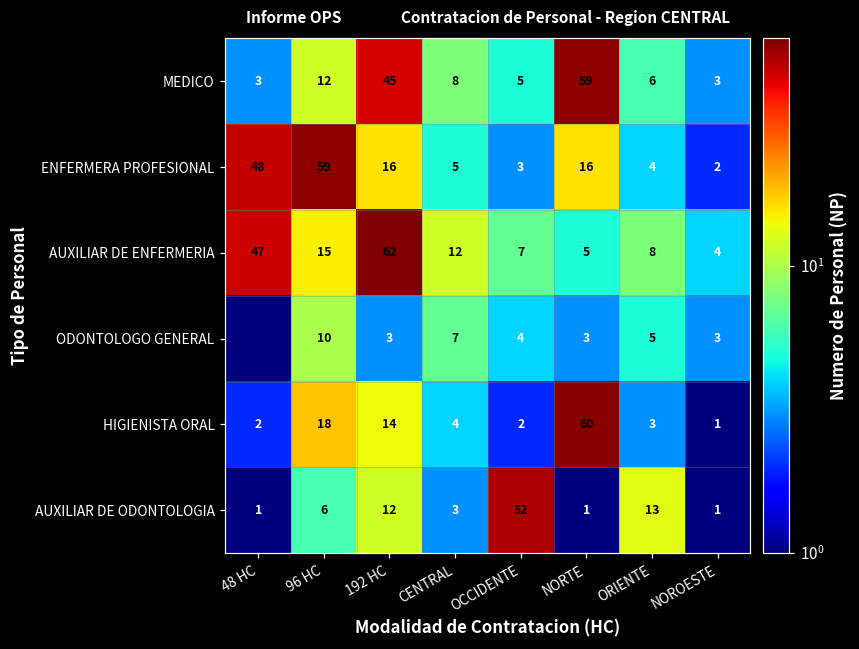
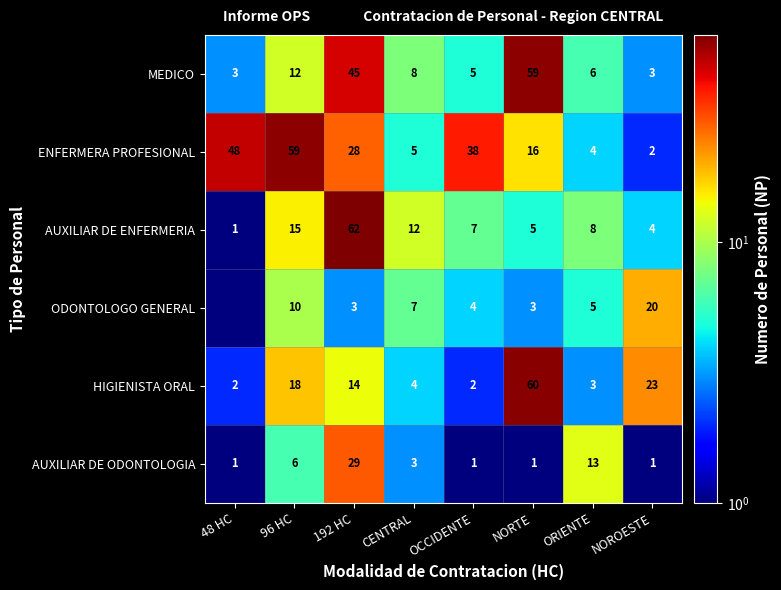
  {
    "MEDICO": {
      "48 HC": 3,
      "96 HC": 12,
      "192 HC": 45,
      "CENTRAL": 8,
      "OCCIDENTE": 5,
      "NORTE": 59,
      "ORIENTE": 6,
      "NOROESTE": 3
    },
    "ENFERMERA PROFESIONAL": {
      "48 HC": 48,
      "96 HC": 59,
-     "192 HC": 16,
+     "192 HC": 28,
      "CENTRAL": 5,
-     "OCCIDENTE": 3,
+     "OCCIDENTE": 38,
      "NORTE": 16,
      "ORIENTE": 4,
      "NOROESTE": 2
    },
    "AUXILIAR DE ENFERMERIA": {
-     "48 HC": 47,
+     "48 HC": 1,
      "96 HC": 15,
      "192 HC": 62,
      "CENTRAL": 12,
      "OCCIDENTE": 7,
      "NORTE": 5,
      "ORIENTE": 8,
      "NOROESTE": 4
    },
    "ODONTOLOGO GENERAL": {
      "96 HC": 10,
      "192 HC": 3,
      "CENTRAL": 7,
      "OCCIDENTE": 4,
      "NORTE": 3,
      "ORIENTE": 5,
-     "NOROESTE": 3
+     "NOROESTE": 20
    },
    "HIGIENISTA ORAL": {
      "48 HC": 2,
      "96 HC": 18,
      "192 HC": 14,
      "CENTRAL": 4,
      "OCCIDENTE": 2,
      "NORTE": 60,
      "ORIENTE": 3,
-     "NOROESTE": 1
+     "NOROESTE": 23
    },
    "AUXILIAR DE ODONTOLOGIA": {
      "48 HC": 1,
      "96 HC": 6,
-     "192 HC": 12,
+     "192 HC": 29,
      "CENTRAL": 3,
-     "OCCIDENTE": 52,
+     "OCCIDENTE": 1,
      "NORTE": 1,
      "ORIENTE": 13,
      "NOROESTE": 1
    }
  }
